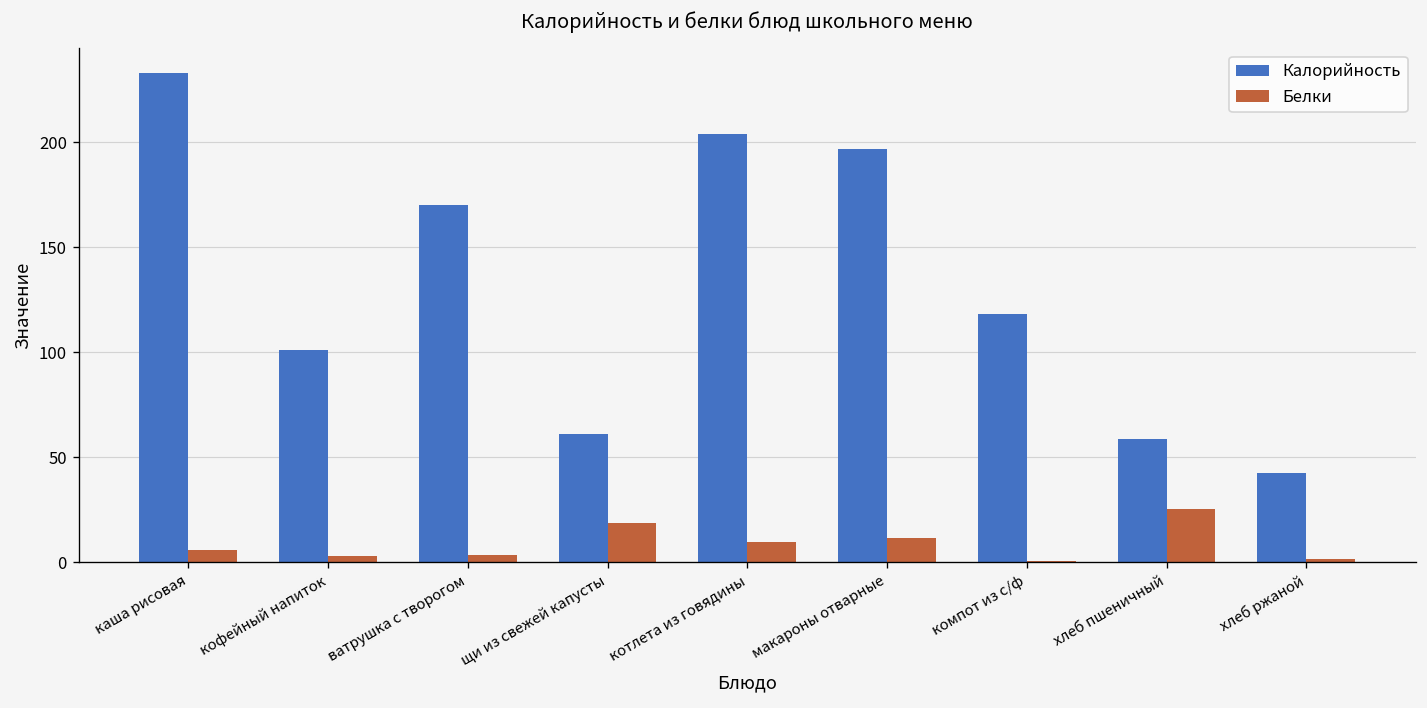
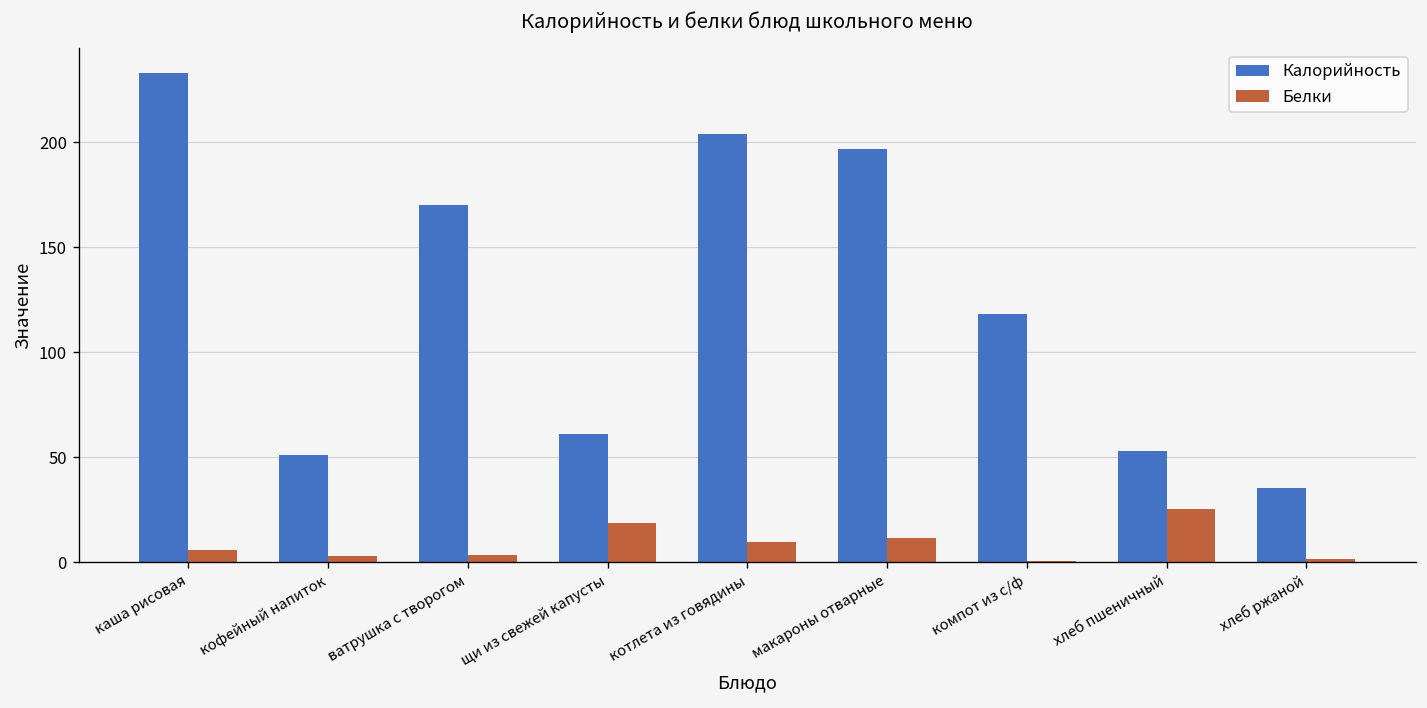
  {
    "Калорийность": {
      "каша рисовая": 233,
-     "кофейный напиток": 101,
+     "кофейный напиток": 51,
      "ватрушка с творогом": 170,
      "щи из свежей капусты": 61,
      "котлета из говядины": 204,
      "макароны отварные": 197,
      "компот из с/ф": 118,
-     "хлеб пшеничный": 59,
-     "хлеб ржаной": 43
+     "хлеб пшеничный": 53,
+     "хлеб ржаной": 35
    },
    "Белки": {
      "каша рисовая": 6,
      "кофейный напиток": 3,
      "ватрушка с творогом": 3,
      "щи из свежей капусты": 19,
      "котлета из говядины": 10,
      "макароны отварные": 11,
      "хлеб пшеничный": 25,
      "хлеб ржаной": 2
    }
  }
